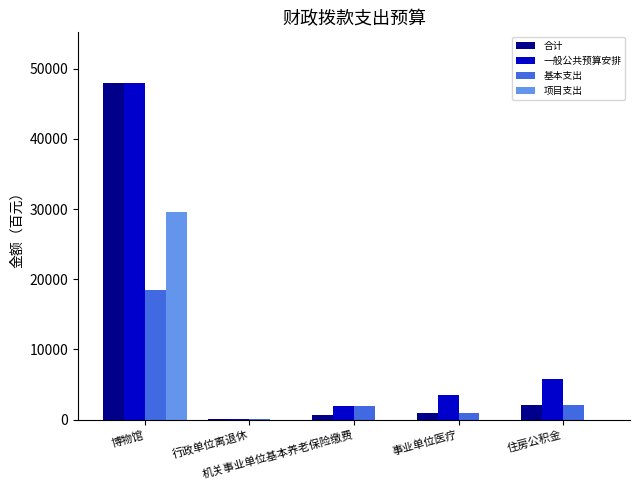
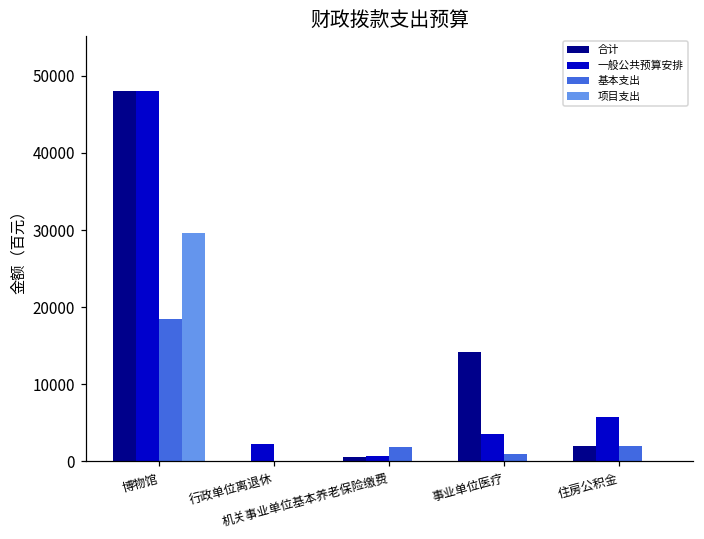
  {
    "合计": {
      "博物馆": 48000,
      "机关事业单位基本养老保险缴费": 1000,
-     "事业单位医疗": 1000,
+     "事业单位医疗": 14000,
      "住房公积金": 2000
    },
    "一般公共预算安排": {
      "博物馆": 48000,
-     "行政单位离退休": 0,
-     "机关事业单位基本养老保险缴费": 2000,
+     "行政单位离退休": 2000,
+     "机关事业单位基本养老保险缴费": 1000,
      "事业单位医疗": 3000,
      "住房公积金": 6000
    }
  }
